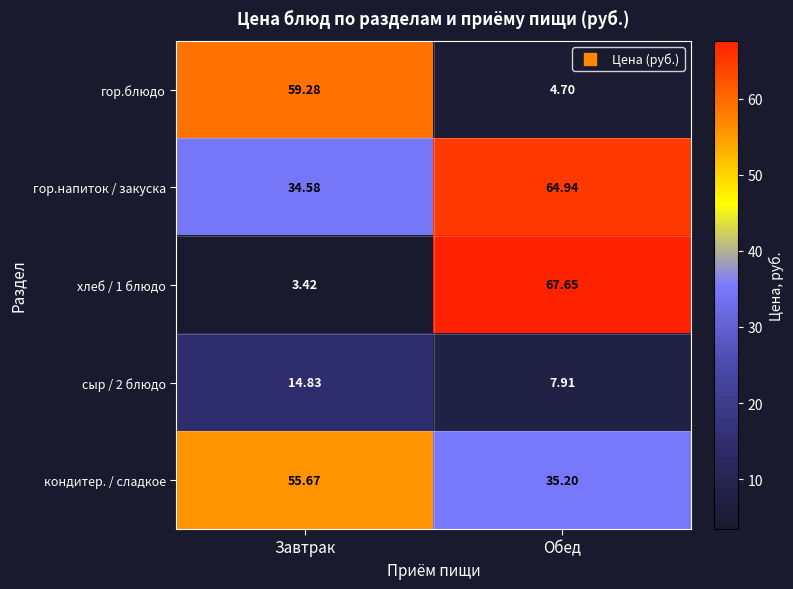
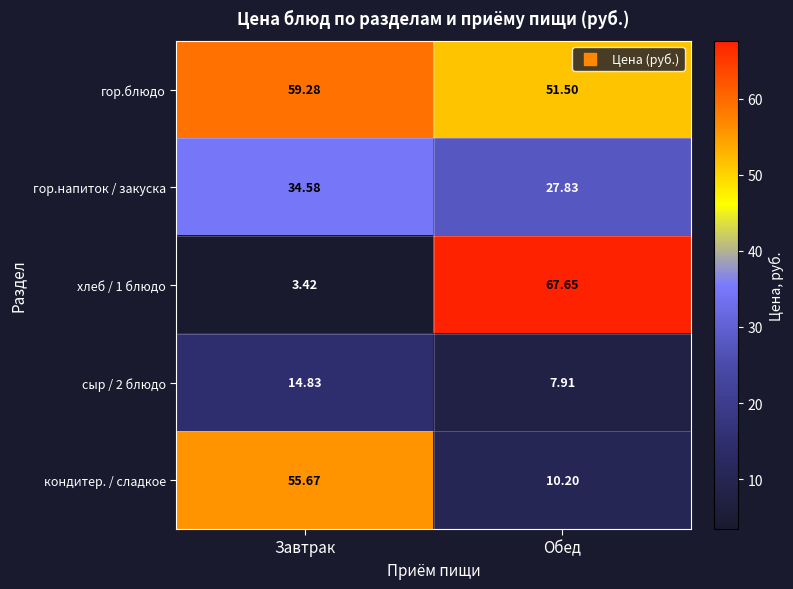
  {
    "гор.блюдо": {
      "Завтрак": 59.28,
-     "Обед": 4.70
+     "Обед": 51.50
    },
    "гор.напиток / закуска": {
      "Завтрак": 34.58,
-     "Обед": 64.94
+     "Обед": 27.83
    },
    "хлеб / 1 блюдо": {
      "Завтрак": 3.42,
      "Обед": 67.65
    },
    "сыр / 2 блюдо": {
      "Завтрак": 14.83,
      "Обед": 7.91
    },
    "кондитер. / сладкое": {
      "Завтрак": 55.67,
-     "Обед": 35.20
+     "Обед": 10.20
    }
  }
